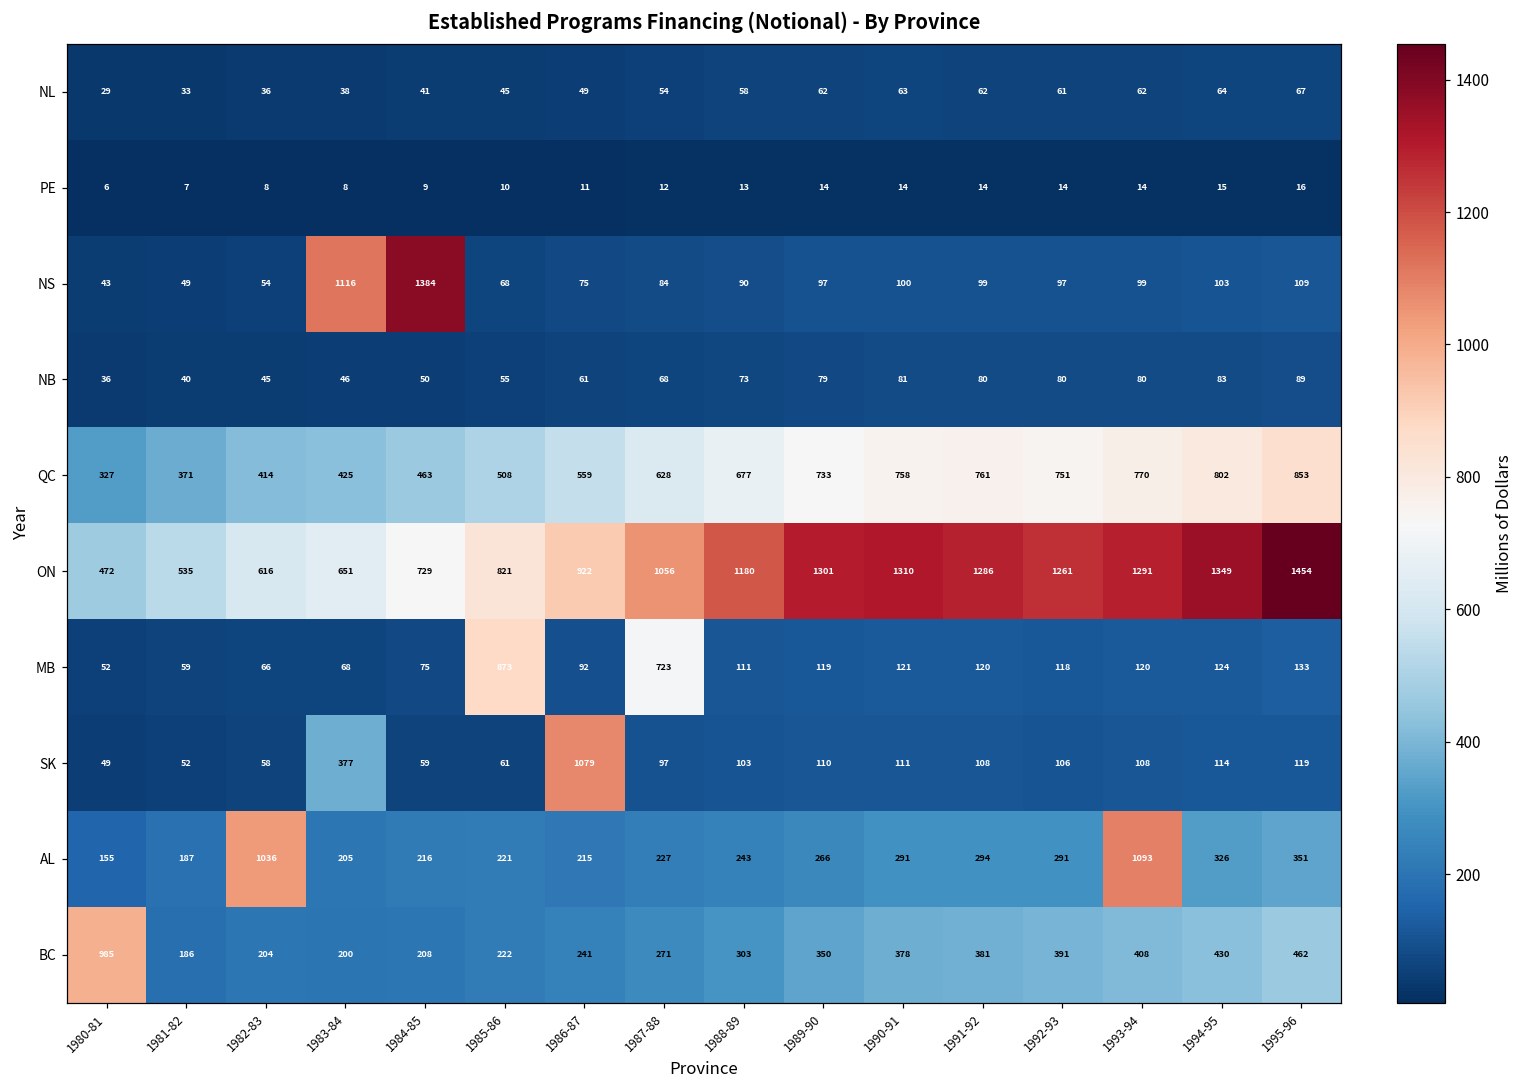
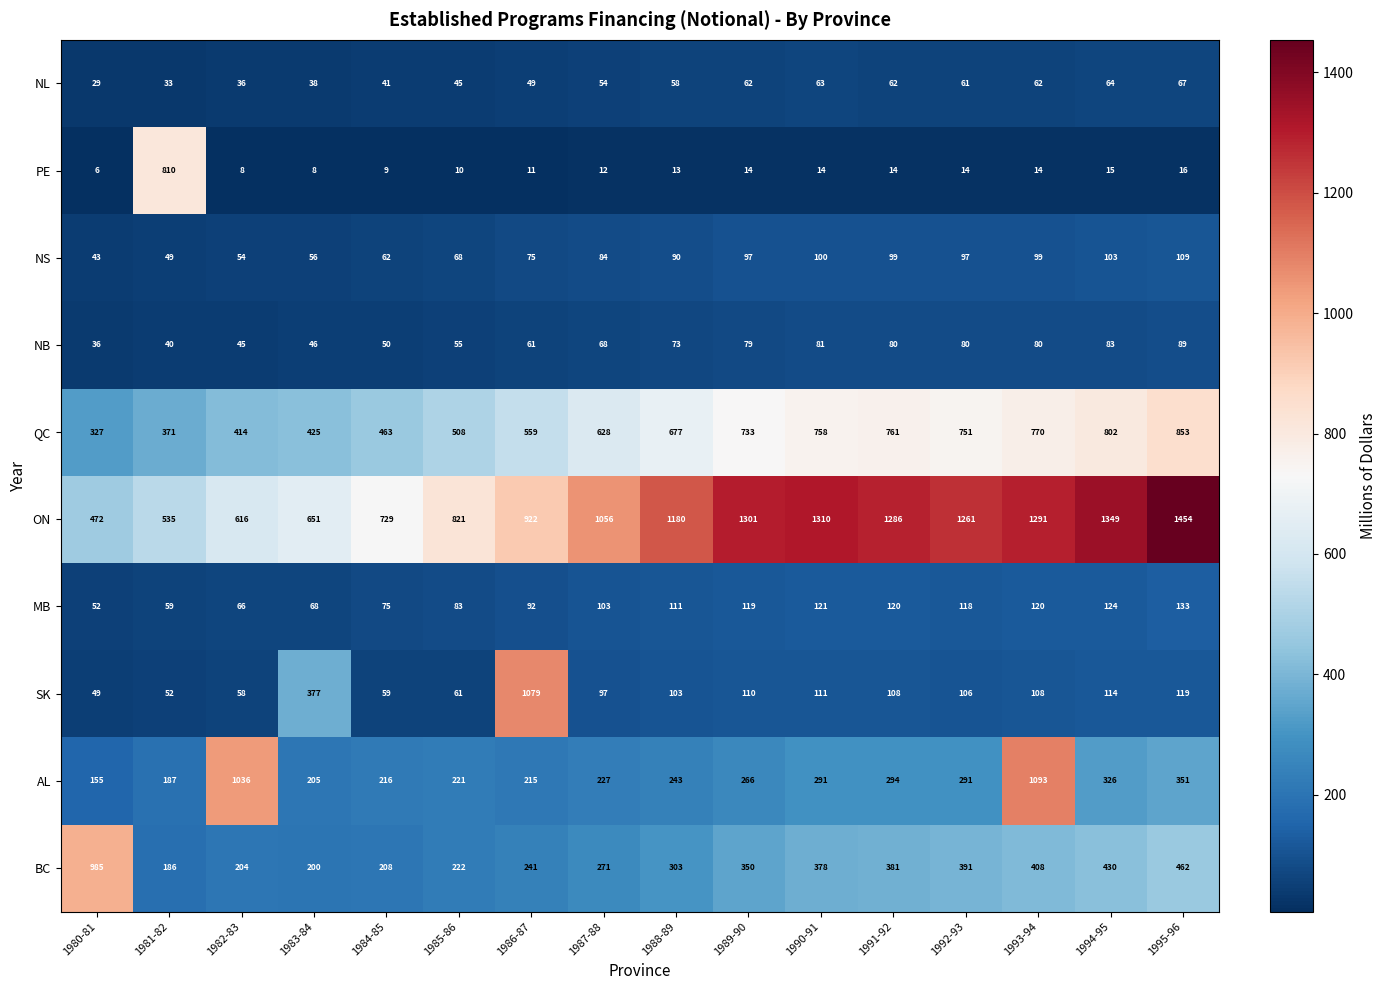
  {
    "NL": {
      "1980-81": 29,
      "1981-82": 33,
      "1982-83": 36,
      "1983-84": 38,
      "1984-85": 41,
      "1985-86": 45,
      "1986-87": 49,
      "1987-88": 54,
      "1988-89": 58,
      "1989-90": 62,
      "1990-91": 63,
      "1991-92": 62,
      "1992-93": 61,
      "1993-94": 62,
      "1994-95": 64,
      "1995-96": 67
    },
    "PE": {
      "1980-81": 6,
-     "1981-82": 7,
+     "1981-82": 810,
      "1982-83": 8,
      "1983-84": 8,
      "1984-85": 9,
      "1985-86": 10,
      "1986-87": 11,
      "1987-88": 12,
      "1988-89": 13,
      "1989-90": 14,
      "1990-91": 14,
      "1991-92": 14,
      "1992-93": 14,
      "1993-94": 14,
      "1994-95": 15,
      "1995-96": 16
    },
    "NS": {
      "1980-81": 43,
      "1981-82": 49,
      "1982-83": 54,
-     "1983-84": 1116,
-     "1984-85": 1384,
+     "1983-84": 56,
+     "1984-85": 62,
      "1985-86": 68,
      "1986-87": 75,
      "1987-88": 84,
      "1988-89": 90,
      "1989-90": 97,
      "1990-91": 100,
      "1991-92": 99,
      "1992-93": 97,
      "1993-94": 99,
      "1994-95": 103,
      "1995-96": 109
    },
    "NB": {
      "1980-81": 36,
      "1981-82": 40,
      "1982-83": 45,
      "1983-84": 46,
      "1984-85": 50,
      "1985-86": 55,
      "1986-87": 61,
      "1987-88": 68,
      "1988-89": 73,
      "1989-90": 79,
      "1990-91": 81,
      "1991-92": 80,
      "1992-93": 80,
      "1993-94": 80,
      "1994-95": 83,
      "1995-96": 89
    },
    "QC": {
      "1980-81": 327,
      "1981-82": 371,
      "1982-83": 414,
      "1983-84": 425,
      "1984-85": 463,
      "1985-86": 508,
      "1986-87": 559,
      "1987-88": 628,
      "1988-89": 677,
      "1989-90": 733,
      "1990-91": 758,
      "1991-92": 761,
      "1992-93": 751,
      "1993-94": 770,
      "1994-95": 802,
      "1995-96": 853
    },
    "ON": {
      "1980-81": 472,
      "1981-82": 535,
      "1982-83": 616,
      "1983-84": 651,
      "1984-85": 729,
      "1985-86": 821,
      "1986-87": 922,
      "1987-88": 1056,
      "1988-89": 1180,
      "1989-90": 1301,
      "1990-91": 1310,
      "1991-92": 1286,
      "1992-93": 1261,
      "1993-94": 1291,
      "1994-95": 1349,
      "1995-96": 1454
    },
    "MB": {
      "1980-81": 52,
      "1981-82": 59,
      "1982-83": 66,
      "1983-84": 68,
      "1984-85": 75,
-     "1985-86": 873,
+     "1985-86": 83,
      "1986-87": 92,
-     "1987-88": 723,
+     "1987-88": 103,
      "1988-89": 111,
      "1989-90": 119,
      "1990-91": 121,
      "1991-92": 120,
      "1992-93": 118,
      "1993-94": 120,
      "1994-95": 124,
      "1995-96": 133
    },
    "SK": {
      "1980-81": 49,
      "1981-82": 52,
      "1982-83": 58,
      "1983-84": 377,
      "1984-85": 59,
      "1985-86": 61,
      "1986-87": 1079,
      "1987-88": 97,
      "1988-89": 103,
      "1989-90": 110,
      "1990-91": 111,
      "1991-92": 108,
      "1992-93": 106,
      "1993-94": 108,
      "1994-95": 114,
      "1995-96": 119
    },
    "AL": {
      "1980-81": 155,
      "1981-82": 187,
      "1982-83": 1036,
      "1983-84": 205,
      "1984-85": 216,
      "1985-86": 221,
      "1986-87": 215,
      "1987-88": 227,
      "1988-89": 243,
      "1989-90": 266,
      "1990-91": 291,
      "1991-92": 294,
      "1992-93": 291,
      "1993-94": 1093,
      "1994-95": 326,
      "1995-96": 351
    },
    "BC": {
      "1980-81": 985,
      "1981-82": 186,
      "1982-83": 204,
      "1983-84": 200,
      "1984-85": 208,
      "1985-86": 222,
      "1986-87": 241,
      "1987-88": 271,
      "1988-89": 303,
      "1989-90": 350,
      "1990-91": 378,
      "1991-92": 381,
      "1992-93": 391,
      "1993-94": 408,
      "1994-95": 430,
      "1995-96": 462
    }
  }
